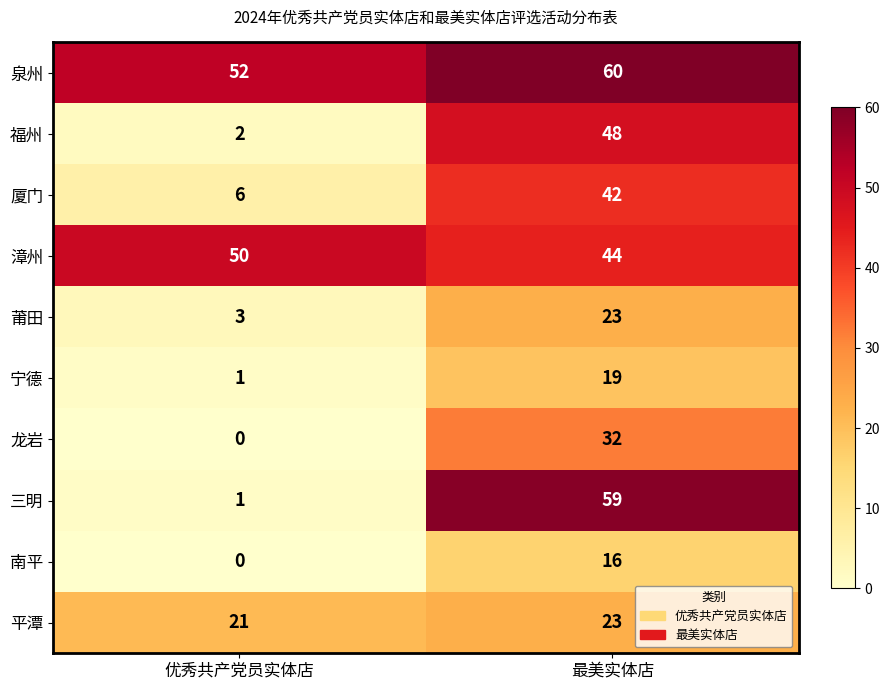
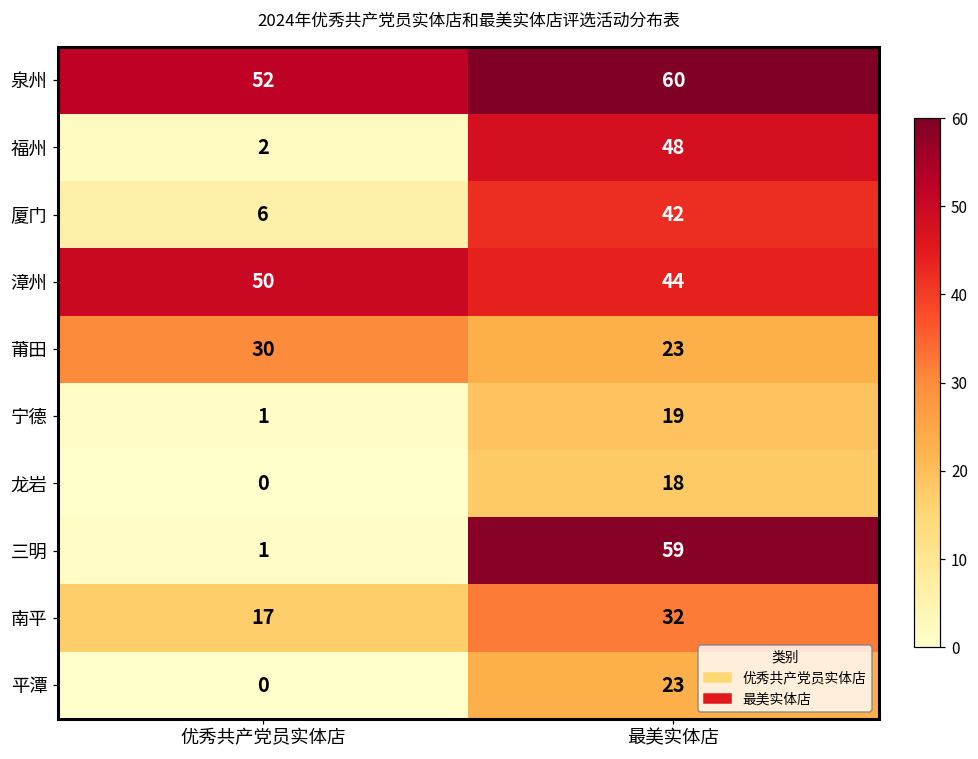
  {
    "泉州": {
      "优秀共产党员实体店": 52,
      "最美实体店": 60
    },
    "福州": {
      "优秀共产党员实体店": 2,
      "最美实体店": 48
    },
    "厦门": {
      "优秀共产党员实体店": 6,
      "最美实体店": 42
    },
    "漳州": {
      "优秀共产党员实体店": 50,
      "最美实体店": 44
    },
    "莆田": {
-     "优秀共产党员实体店": 3,
+     "优秀共产党员实体店": 30,
      "最美实体店": 23
    },
    "宁德": {
      "优秀共产党员实体店": 1,
      "最美实体店": 19
    },
    "龙岩": {
      "优秀共产党员实体店": 0,
-     "最美实体店": 32
+     "最美实体店": 18
    },
    "三明": {
      "优秀共产党员实体店": 1,
      "最美实体店": 59
    },
    "南平": {
-     "优秀共产党员实体店": 0,
-     "最美实体店": 16
+     "优秀共产党员实体店": 17,
+     "最美实体店": 32
    },
    "平潭": {
-     "优秀共产党员实体店": 21,
+     "优秀共产党员实体店": 0,
      "最美实体店": 23
    }
  }
